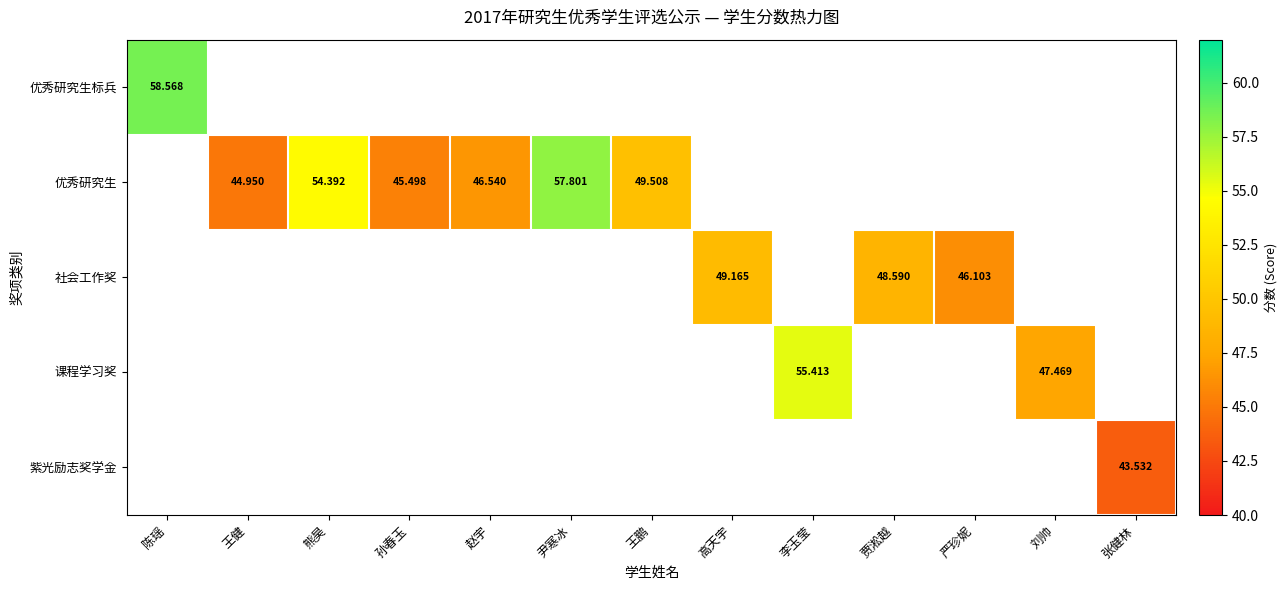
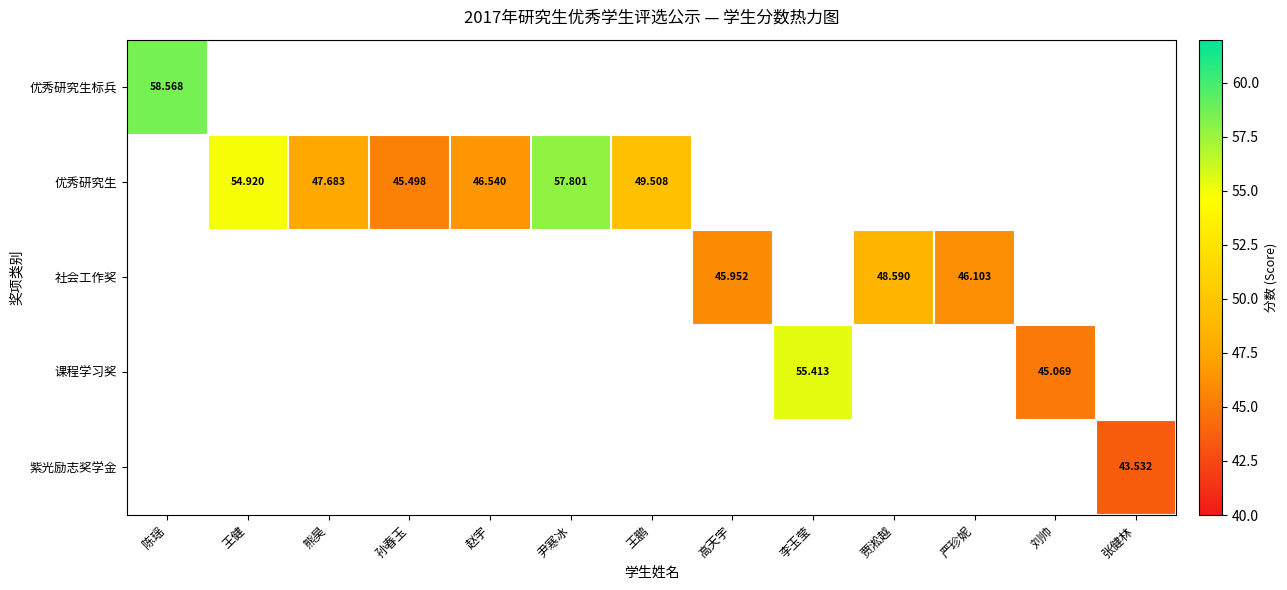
  {
    "优秀研究生标兵": {
      "陈瑶": 58.568
    },
    "优秀研究生": {
-     "王健": 44.950,
-     "熊昊": 54.392,
+     "王健": 54.920,
+     "熊昊": 47.683,
      "孙春玉": 45.498,
      "赵宇": 46.540,
      "尹寒冰": 57.801,
      "王鹏": 49.508
    },
    "社会工作奖": {
-     "高天宇": 49.165,
+     "高天宇": 45.952,
      "贾淞越": 48.590,
      "严珍妮": 46.103
    },
    "课程学习奖": {
      "李玉莹": 55.413,
-     "刘帅": 47.469
+     "刘帅": 45.069
    },
    "紫光励志奖学金": {
      "张健林": 43.532
    }
  }
